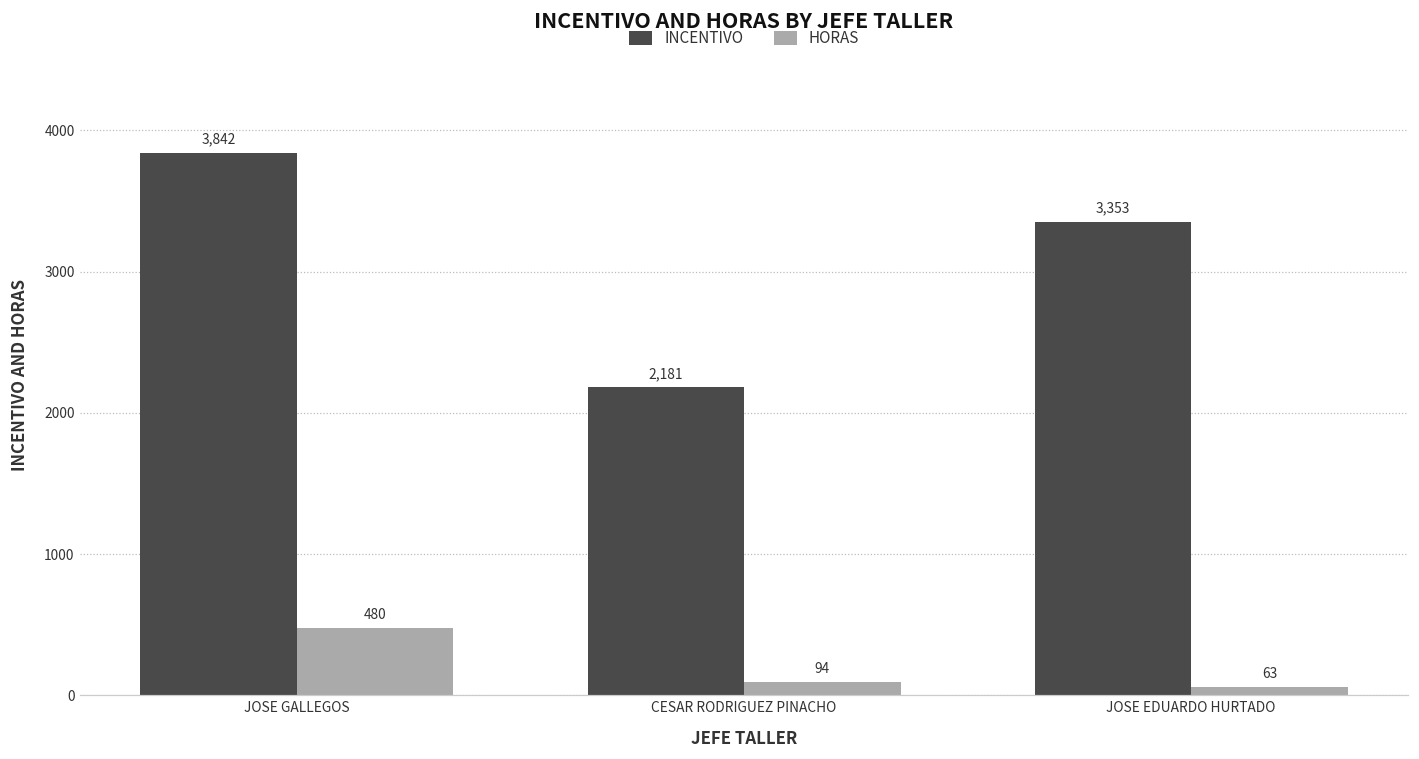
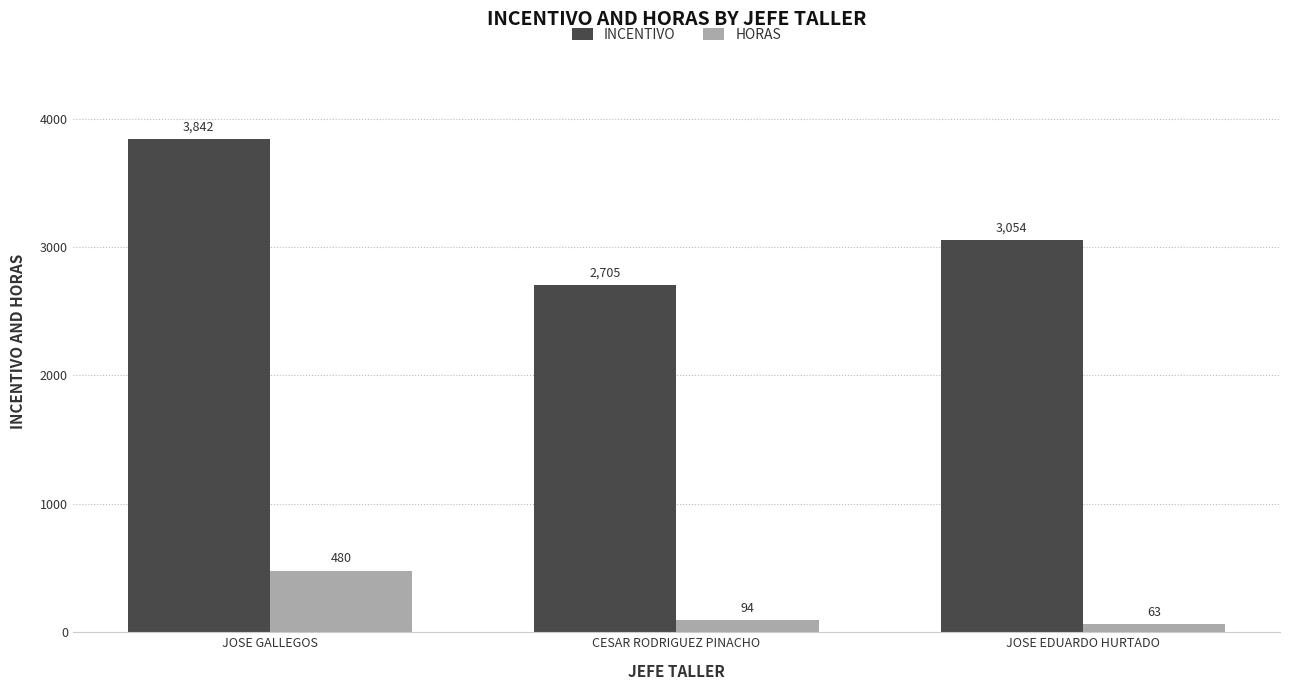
  {
    "INCENTIVO": {
      "JOSE GALLEGOS": "3,842",
-     "CESAR RODRIGUEZ PINACHO": "2,181",
-     "JOSE EDUARDO HURTADO": "3,353"
+     "CESAR RODRIGUEZ PINACHO": "2,705",
+     "JOSE EDUARDO HURTADO": "3,054"
    },
    "HORAS": {
      "JOSE GALLEGOS": "480",
      "CESAR RODRIGUEZ PINACHO": "94",
      "JOSE EDUARDO HURTADO": "63"
    }
  }
